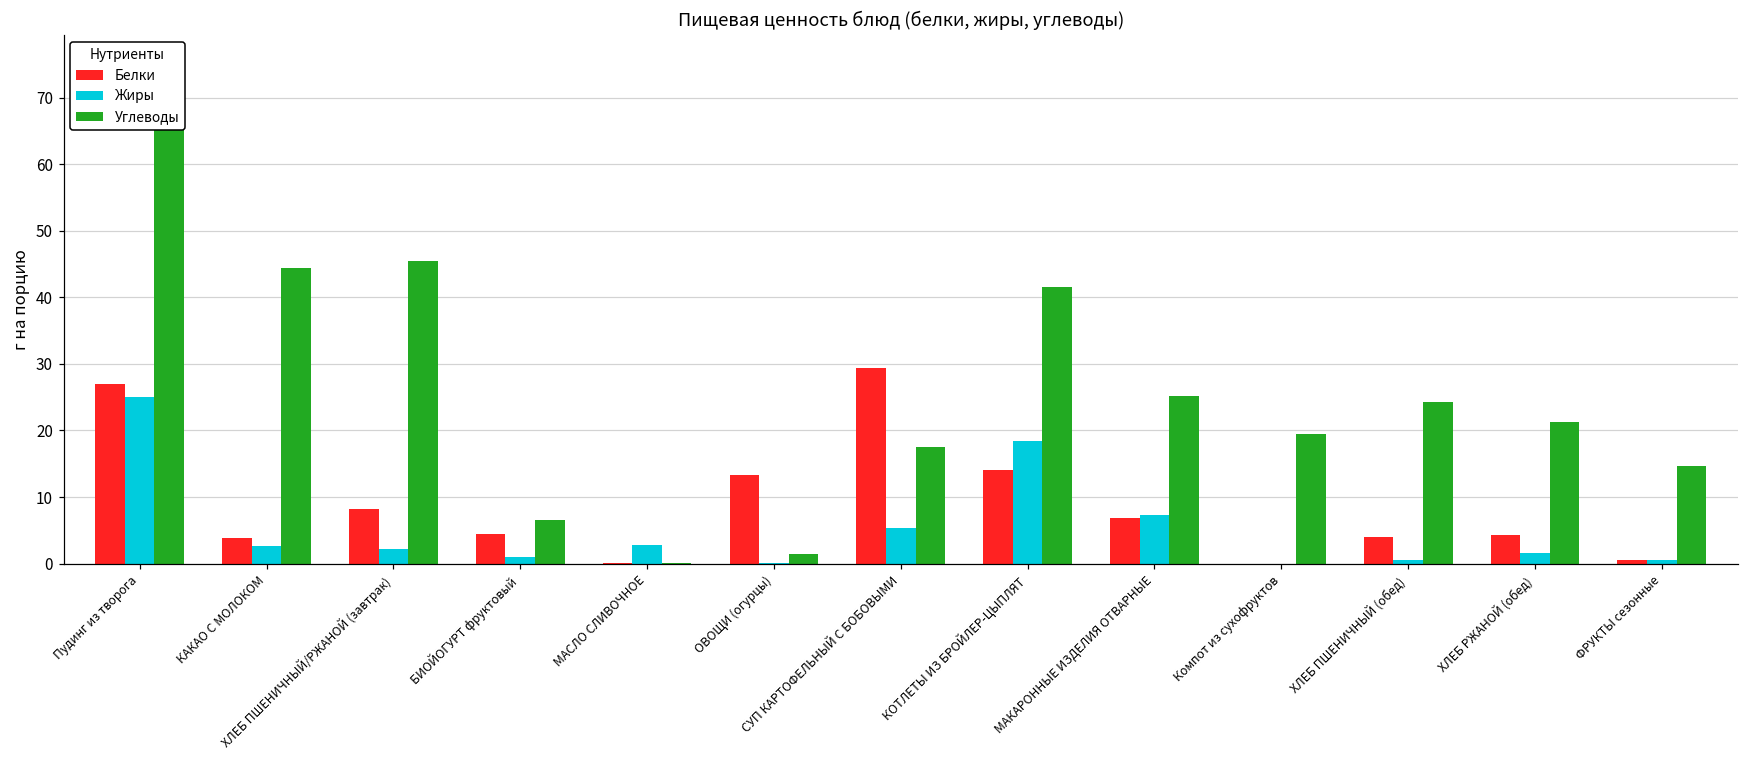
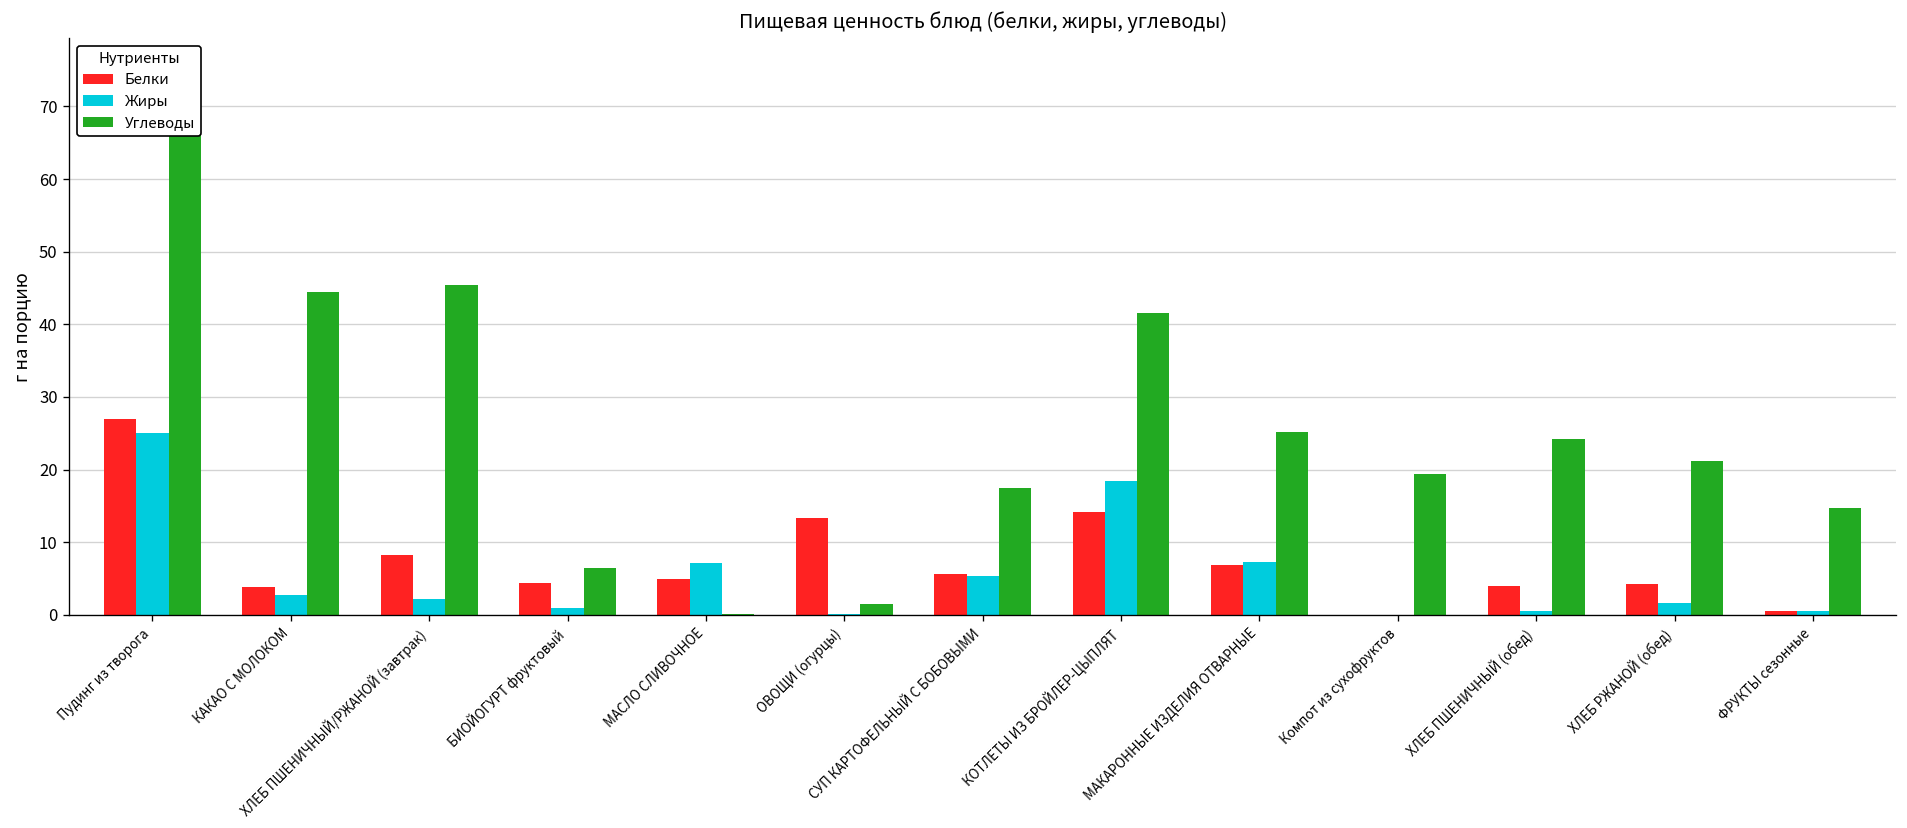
  {
    "Белки": {
      "Пудинг из творога": 27,
      "КАКАО С МОЛОКОМ": 4,
      "ХЛЕБ ПШЕНИЧНЫЙ/РЖАНОЙ (завтрак)": 8,
      "БИОЙОГУРТ фруктовый": 4,
-     "МАСЛО СЛИВОЧНОЕ": 0,
+     "МАСЛО СЛИВОЧНОЕ": 5,
      "ОВОЩИ (огурцы)": 13,
-     "СУП КАРТОФЕЛЬНЫЙ С БОБОВЫМИ": 29,
+     "СУП КАРТОФЕЛЬНЫЙ С БОБОВЫМИ": 6,
      "КОТЛЕТЫ ИЗ БРОЙЛЕР-ЦЫПЛЯТ": 14,
      "МАКАРОННЫЕ ИЗДЕЛИЯ ОТВАРНЫЕ": 7,
      "Компот из сухофруктов": 0,
      "ХЛЕБ ПШЕНИЧНЫЙ (обед)": 4,
      "ХЛЕБ РЖАНОЙ (обед)": 4,
      "ФРУКТЫ сезонные": 1
    },
    "Жиры": {
      "Пудинг из творога": 25,
      "КАКАО С МОЛОКОМ": 3,
      "ХЛЕБ ПШЕНИЧНЫЙ/РЖАНОЙ (завтрак)": 2,
      "БИОЙОГУРТ фруктовый": 1,
-     "МАСЛО СЛИВОЧНОЕ": 3,
+     "МАСЛО СЛИВОЧНОЕ": 7,
      "СУП КАРТОФЕЛЬНЫЙ С БОБОВЫМИ": 5,
      "КОТЛЕТЫ ИЗ БРОЙЛЕР-ЦЫПЛЯТ": 18,
      "МАКАРОННЫЕ ИЗДЕЛИЯ ОТВАРНЫЕ": 7,
      "Компот из сухофруктов": 0,
      "ХЛЕБ ПШЕНИЧНЫЙ (обед)": 1,
      "ХЛЕБ РЖАНОЙ (обед)": 2,
      "ФРУКТЫ сезонные": 1
    },
    "Углеводы": {
      "КАКАО С МОЛОКОМ": 44,
      "ХЛЕБ ПШЕНИЧНЫЙ/РЖАНОЙ (завтрак)": 45,
      "БИОЙОГУРТ фруктовый": 7,
      "ОВОЩИ (огурцы)": 2,
      "СУП КАРТОФЕЛЬНЫЙ С БОБОВЫМИ": 18,
      "КОТЛЕТЫ ИЗ БРОЙЛЕР-ЦЫПЛЯТ": 42,
      "МАКАРОННЫЕ ИЗДЕЛИЯ ОТВАРНЫЕ": 25,
      "Компот из сухофруктов": 19,
      "ХЛЕБ ПШЕНИЧНЫЙ (обед)": 24,
      "ХЛЕБ РЖАНОЙ (обед)": 21,
      "ФРУКТЫ сезонные": 15
    }
  }
